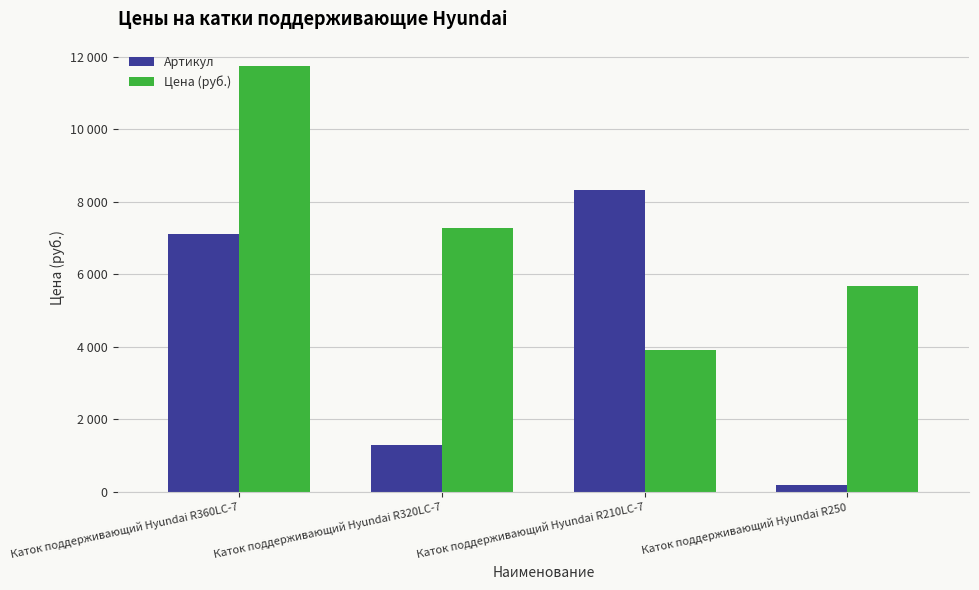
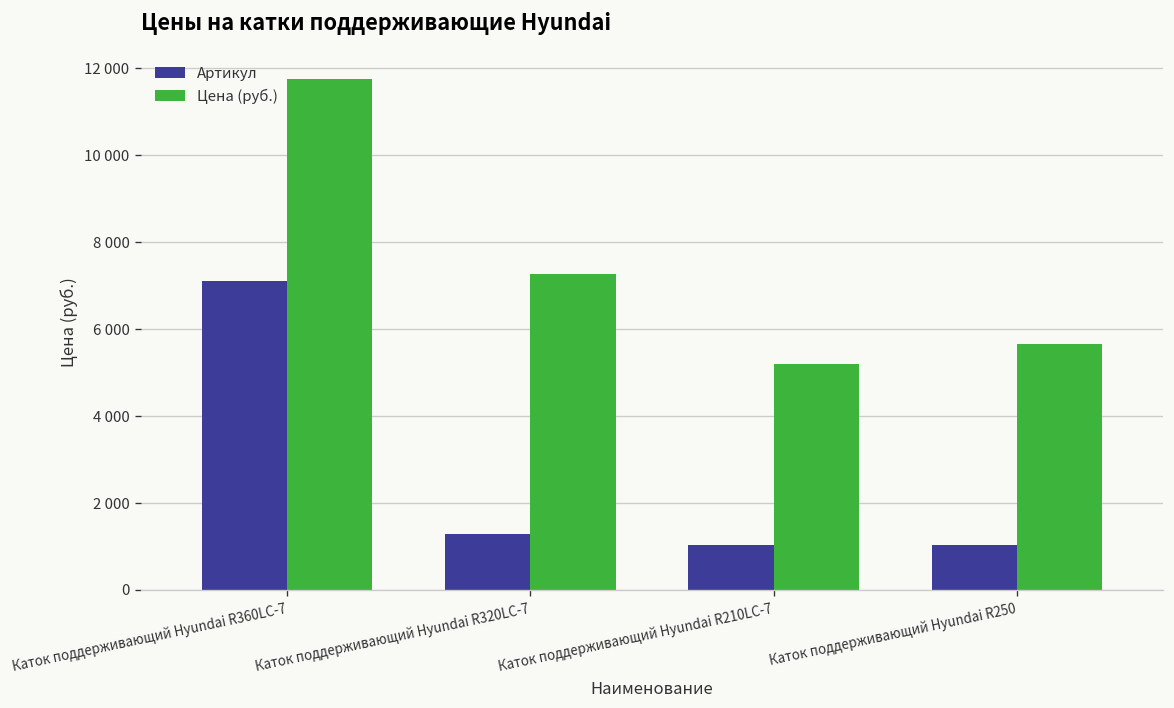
  {
    "Артикул": {
      "Каток поддерживающий Hyundai R360LC-7": 7100,
      "Каток поддерживающий Hyundai R320LC-7": 1300,
-     "Каток поддерживающий Hyundai R210LC-7": 8300,
-     "Каток поддерживающий Hyundai R250": 200
+     "Каток поддерживающий Hyundai R210LC-7": 1000,
+     "Каток поддерживающий Hyundai R250": 1000
    },
    "Цена (руб.)": {
      "Каток поддерживающий Hyundai R360LC-7": 11800,
      "Каток поддерживающий Hyundai R320LC-7": 7300,
-     "Каток поддерживающий Hyundai R210LC-7": 3900,
+     "Каток поддерживающий Hyundai R210LC-7": 5200,
      "Каток поддерживающий Hyundai R250": 5700
    }
  }
